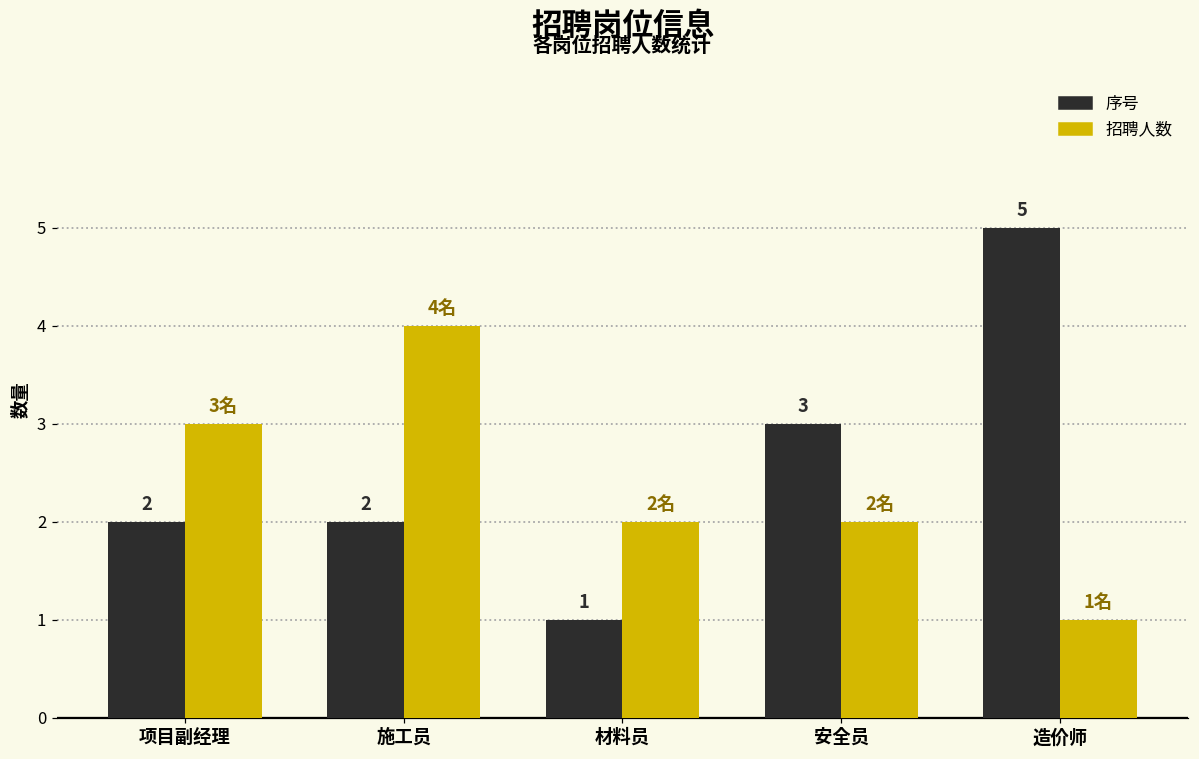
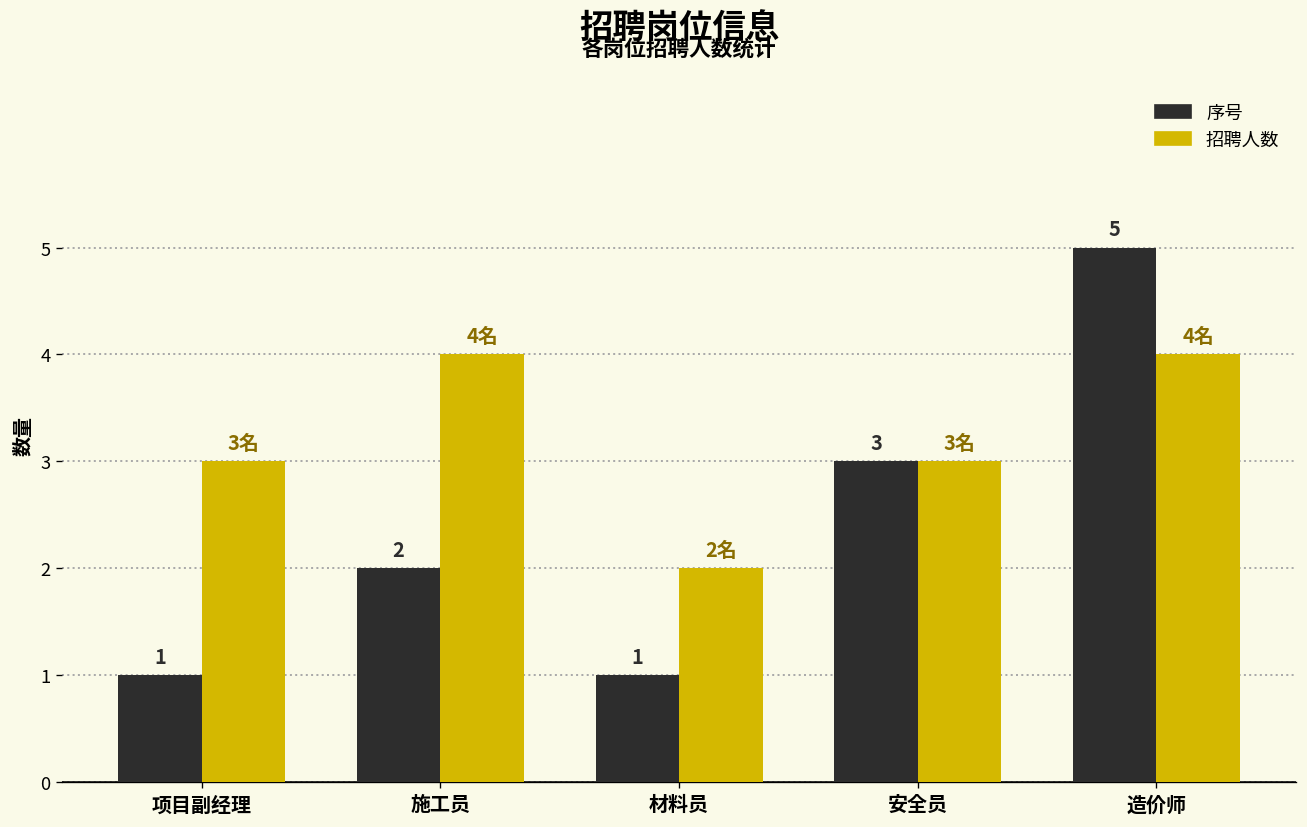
  {
    "序号": {
-     "项目副经理": "2",
+     "项目副经理": "1",
      "施工员": "2",
      "材料员": "1",
      "安全员": "3",
      "造价师": "5"
    },
    "招聘人数": {
      "项目副经理": "3名",
      "施工员": "4名",
      "材料员": "2名",
-     "安全员": "2名",
-     "造价师": "1名"
+     "安全员": "3名",
+     "造价师": "4名"
    }
  }
